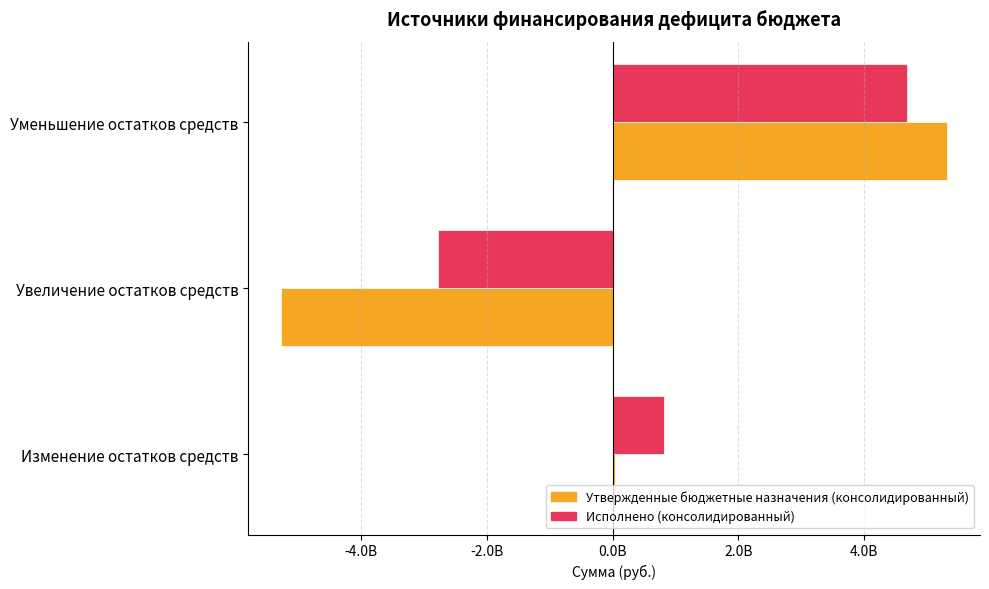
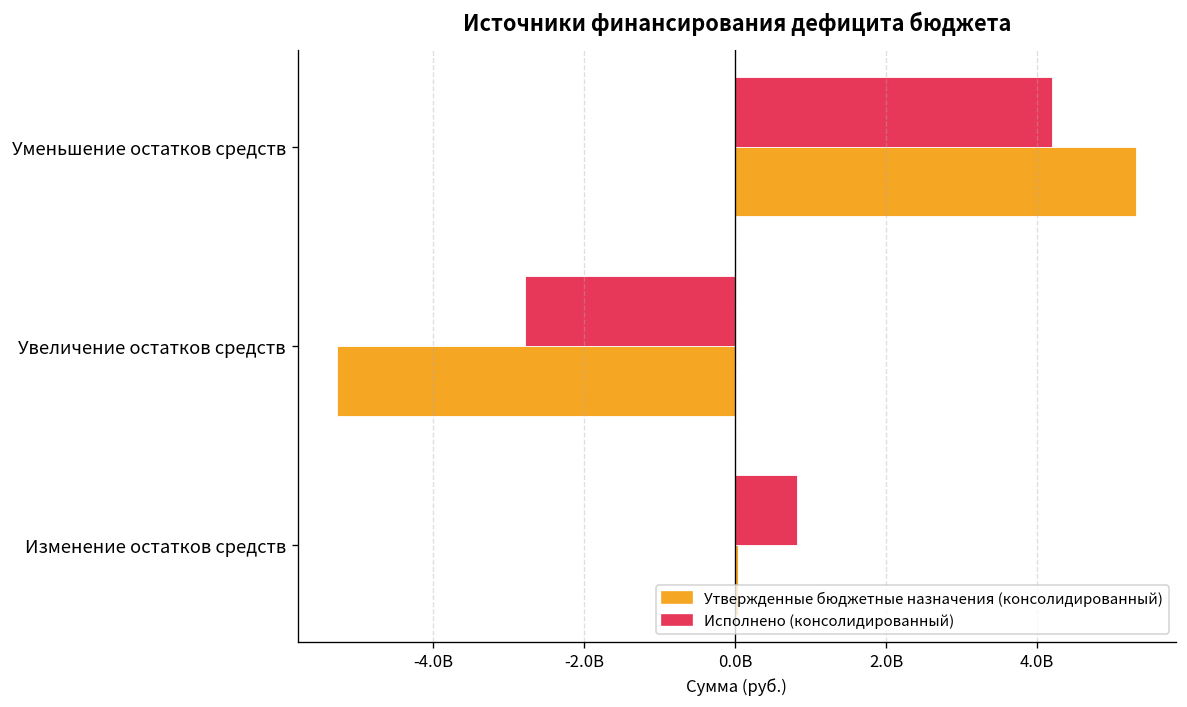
  {
    "Утвержденные бюджетные назначения (консолидированный)": {
      "Уменьшение остатков средств": 5300000000,
      "Увеличение остатков средств": -5300000000,
      "Изменение остатков средств": 0
    },
    "Исполнено (консолидированный)": {
-     "Уменьшение остатков средств": 4700000000,
+     "Уменьшение остатков средств": 4200000000,
      "Увеличение остатков средств": -2800000000,
      "Изменение остатков средств": 800000000
    }
  }
